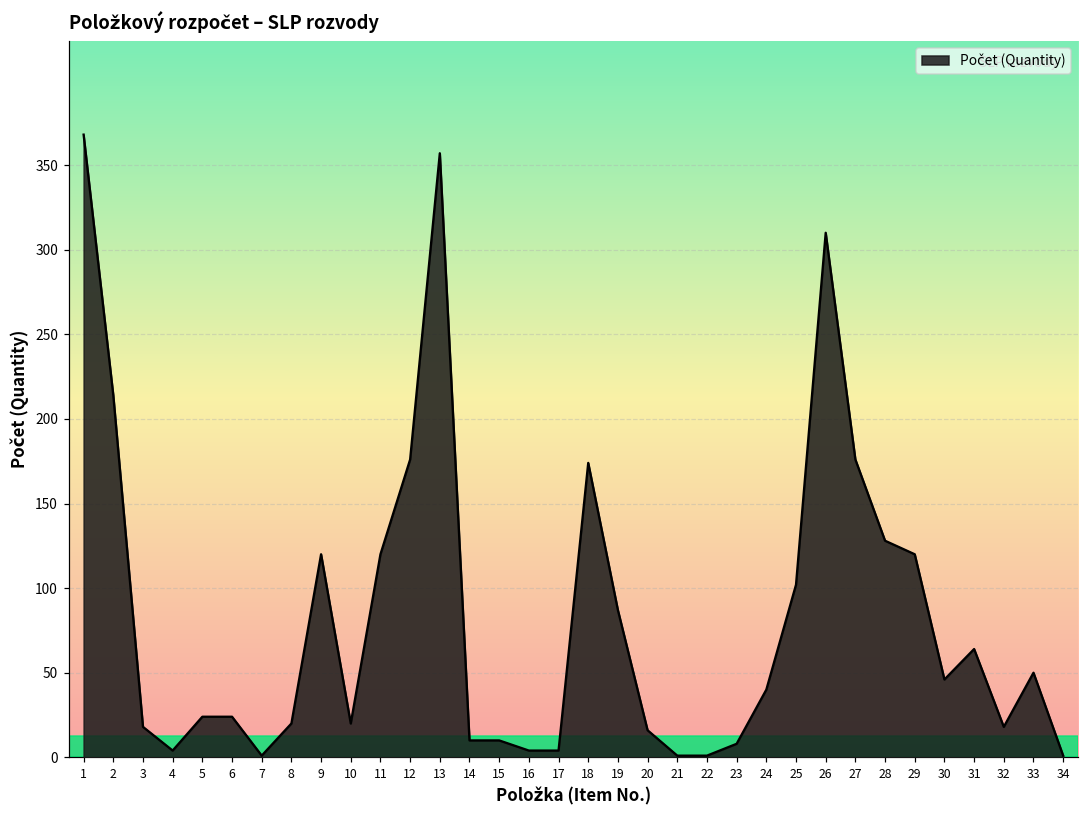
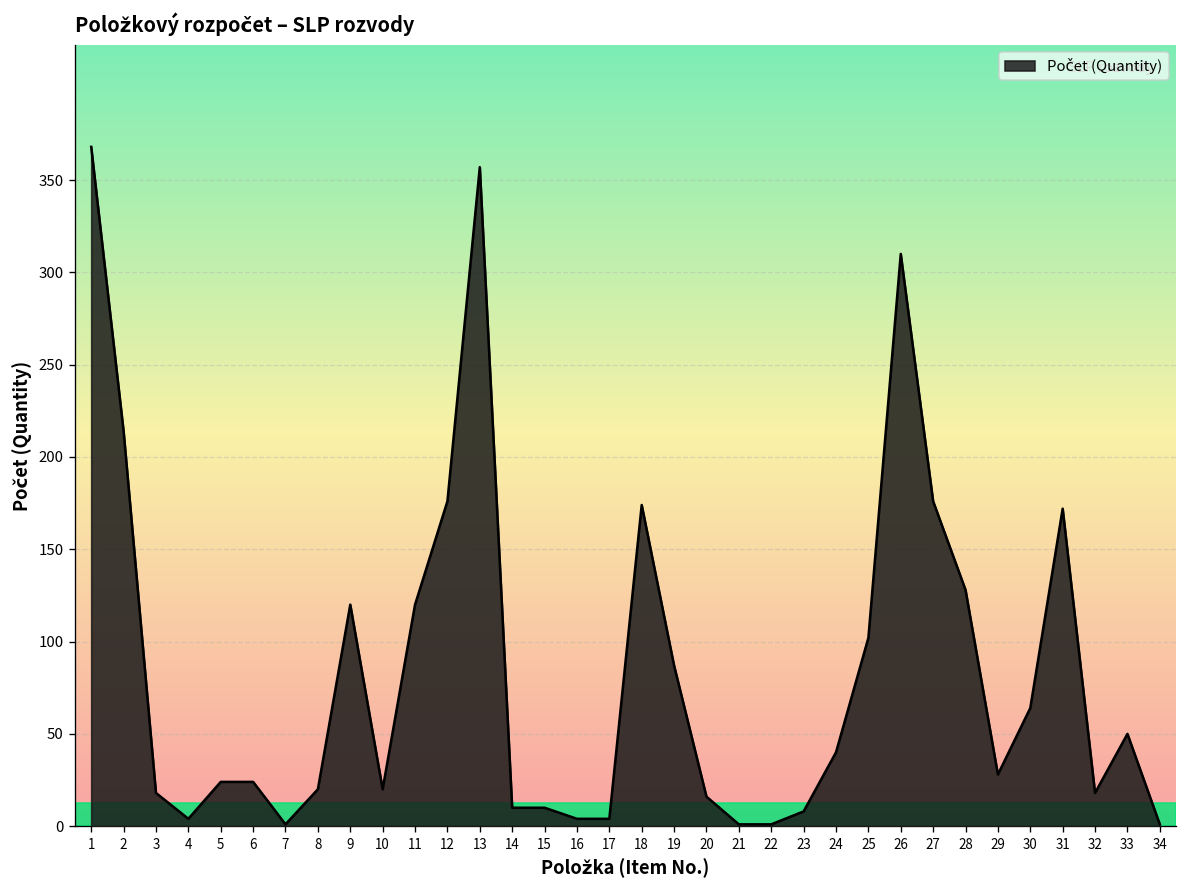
  {
    "1": 368,
    "2": 214,
    "3": 18,
    "5": 24,
    "6": 24,
    "8": 20,
    "9": 120,
    "10": 20,
    "11": 120,
    "12": 176,
    "13": 357,
    "18": 174,
    "19": 87,
    "20": 16,
    "24": 40,
    "25": 102,
    "26": 310,
    "27": 176,
    "28": 128,
-   "29": 120,
-   "30": 46,
-   "31": 64,
+   "29": 28,
+   "30": 64,
+   "31": 172,
    "32": 18,
    "33": 50
  }
